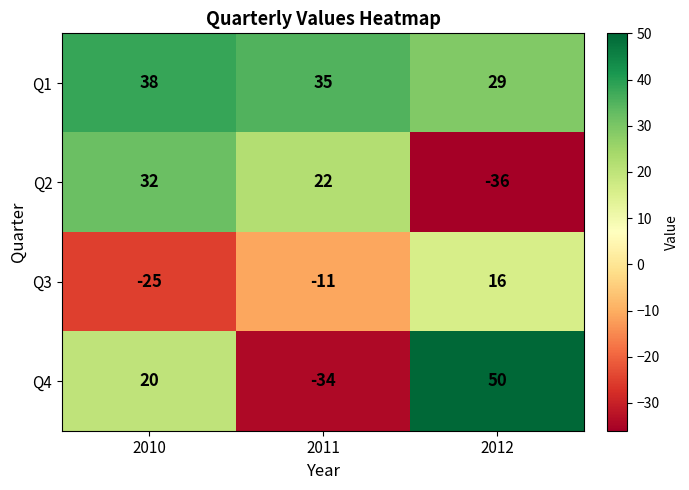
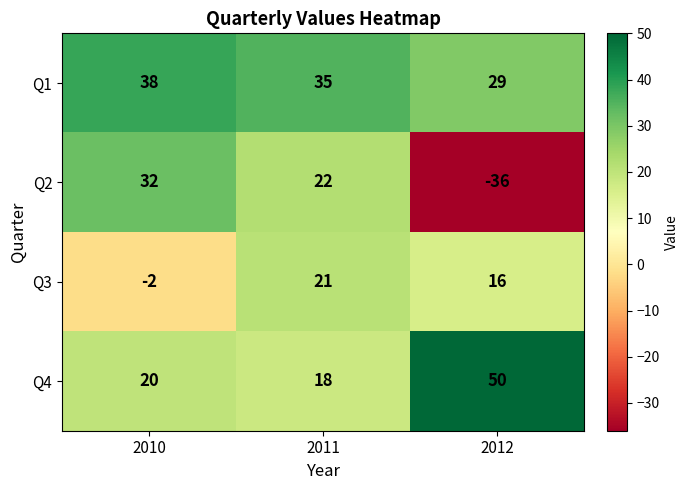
  {
    "Q1": {
      "2010": 38,
      "2011": 35,
      "2012": 29
    },
    "Q2": {
      "2010": 32,
      "2011": 22,
      "2012": -36
    },
    "Q3": {
-     "2010": -25,
-     "2011": -11,
+     "2010": -2,
+     "2011": 21,
      "2012": 16
    },
    "Q4": {
      "2010": 20,
-     "2011": -34,
+     "2011": 18,
      "2012": 50
    }
  }
